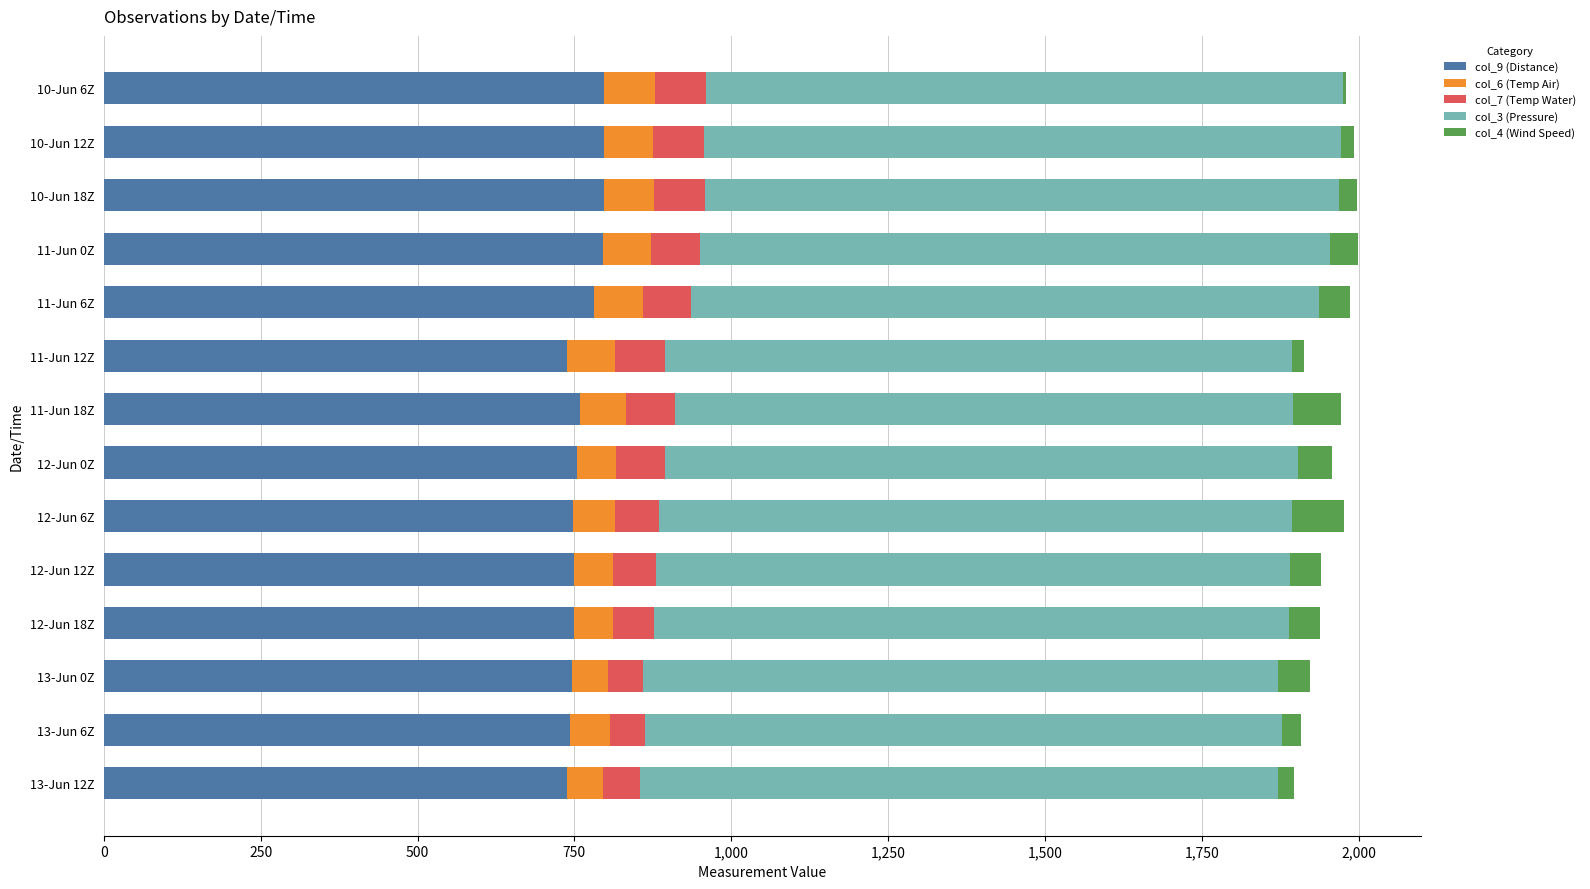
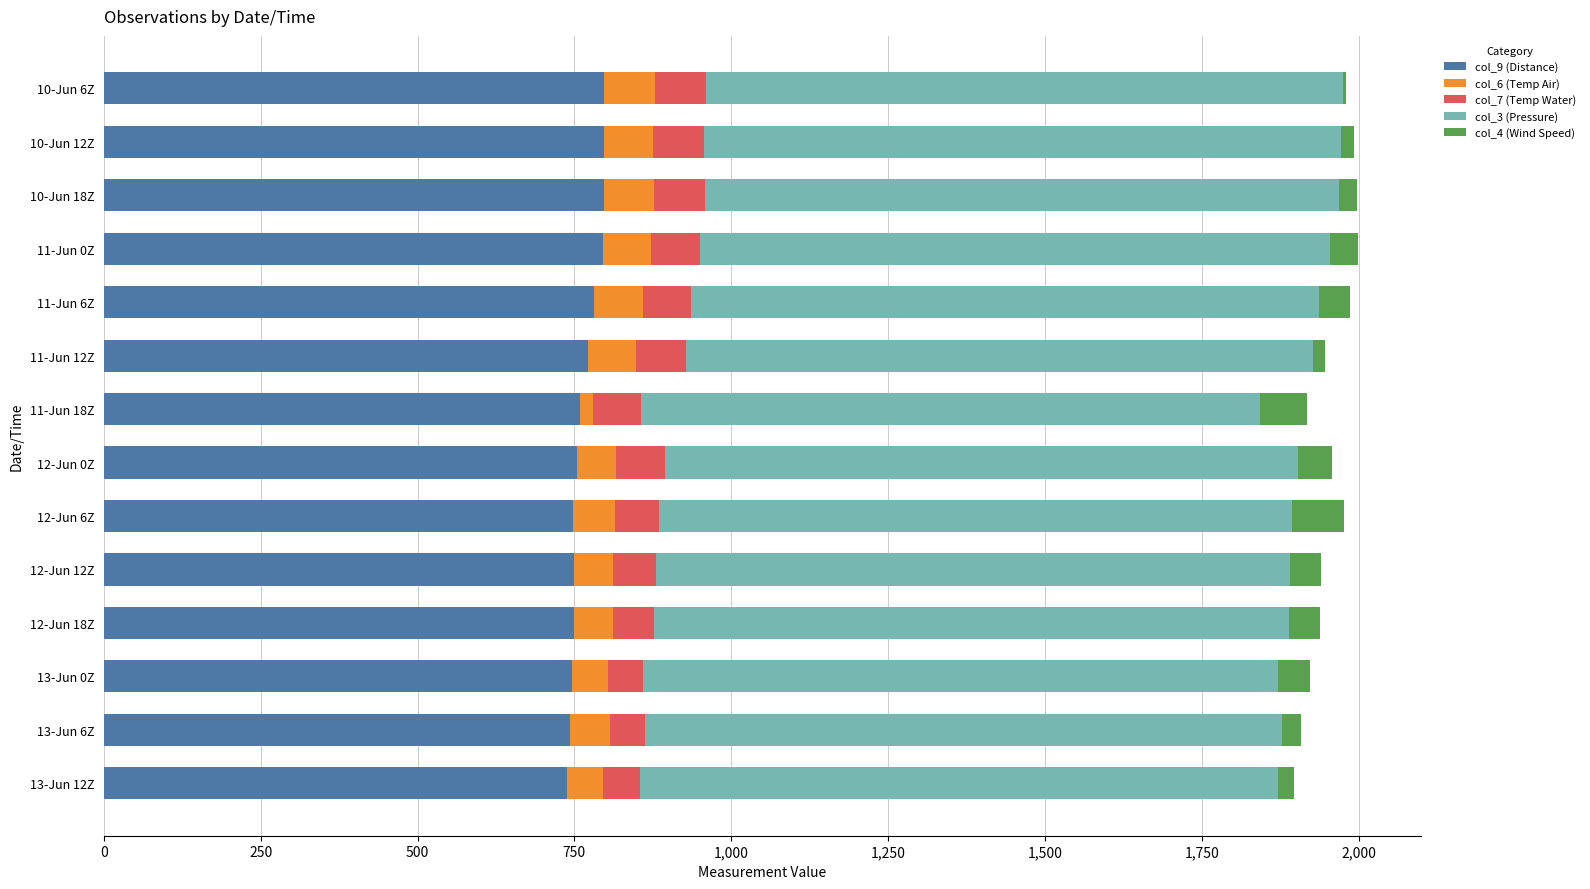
  {
    "col_9 (Distance)": {
      "10-Jun 6Z": "800",
      "10-Jun 12Z": "800",
      "10-Jun 18Z": "800",
      "11-Jun 0Z": "800",
      "11-Jun 6Z": "780",
-     "11-Jun 12Z": "740",
+     "11-Jun 12Z": "770",
      "11-Jun 18Z": "760",
      "12-Jun 0Z": "750",
      "12-Jun 6Z": "750",
      "12-Jun 12Z": "750",
      "12-Jun 18Z": "750",
      "13-Jun 0Z": "750",
      "13-Jun 6Z": "740",
      "13-Jun 12Z": "740"
    },
    "col_6 (Temp Air)": {
      "10-Jun 6Z": "80",
      "10-Jun 12Z": "80",
      "10-Jun 18Z": "80",
      "11-Jun 0Z": "80",
      "11-Jun 6Z": "80",
      "11-Jun 12Z": "80",
-     "11-Jun 18Z": "70",
+     "11-Jun 18Z": "20",
      "12-Jun 0Z": "60",
      "12-Jun 6Z": "70",
      "12-Jun 12Z": "60",
      "12-Jun 18Z": "60",
      "13-Jun 0Z": "60",
      "13-Jun 6Z": "60",
      "13-Jun 12Z": "60"
    },
    "col_7 (Temp Water)": {
      "10-Jun 6Z": "80",
      "10-Jun 12Z": "80",
      "10-Jun 18Z": "80",
      "11-Jun 0Z": "80",
      "11-Jun 6Z": "80",
      "11-Jun 12Z": "80",
      "11-Jun 18Z": "80",
      "12-Jun 0Z": "80",
      "12-Jun 6Z": "70",
      "12-Jun 12Z": "70",
      "12-Jun 18Z": "70",
      "13-Jun 0Z": "60",
      "13-Jun 6Z": "60",
      "13-Jun 12Z": "60"
    },
    "col_3 (Pressure)": {
      "10-Jun 6Z": "1,020",
      "10-Jun 12Z": "1,020",
      "10-Jun 18Z": "1,010",
      "11-Jun 0Z": "1,000",
      "11-Jun 6Z": "1,000",
      "11-Jun 12Z": "1,000",
      "11-Jun 18Z": "990",
      "12-Jun 0Z": "1,010",
      "12-Jun 6Z": "1,010",
      "12-Jun 12Z": "1,010",
      "12-Jun 18Z": "1,010",
      "13-Jun 0Z": "1,010",
      "13-Jun 6Z": "1,020",
      "13-Jun 12Z": "1,020"
    },
    "col_4 (Wind Speed)": {
      "10-Jun 6Z": "10",
      "10-Jun 12Z": "20",
      "10-Jun 18Z": "30",
      "11-Jun 0Z": "50",
      "11-Jun 6Z": "50",
      "11-Jun 12Z": "20",
      "11-Jun 18Z": "80",
      "12-Jun 0Z": "60",
      "12-Jun 6Z": "80",
      "12-Jun 12Z": "50",
      "12-Jun 18Z": "50",
      "13-Jun 0Z": "50",
      "13-Jun 6Z": "30",
      "13-Jun 12Z": "30"
    }
  }
